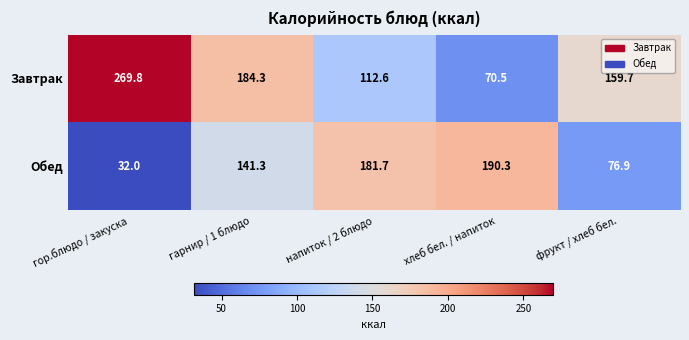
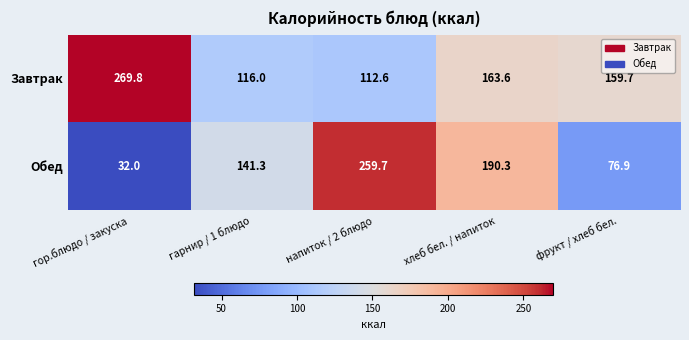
  {
    "Завтрак": {
      "гор.блюдо / закуска": 269.8,
-     "гарнир / 1 блюдо": 184.3,
+     "гарнир / 1 блюдо": 116.0,
      "напиток / 2 блюдо": 112.6,
-     "хлеб бел. / напиток": 70.5
+     "хлеб бел. / напиток": 163.6
    },
    "Обед": {
      "гор.блюдо / закуска": 32.0,
      "гарнир / 1 блюдо": 141.3,
-     "напиток / 2 блюдо": 181.7,
+     "напиток / 2 блюдо": 259.7,
      "хлеб бел. / напиток": 190.3,
      "фрукт / хлеб бел.": 76.9
    }
  }
